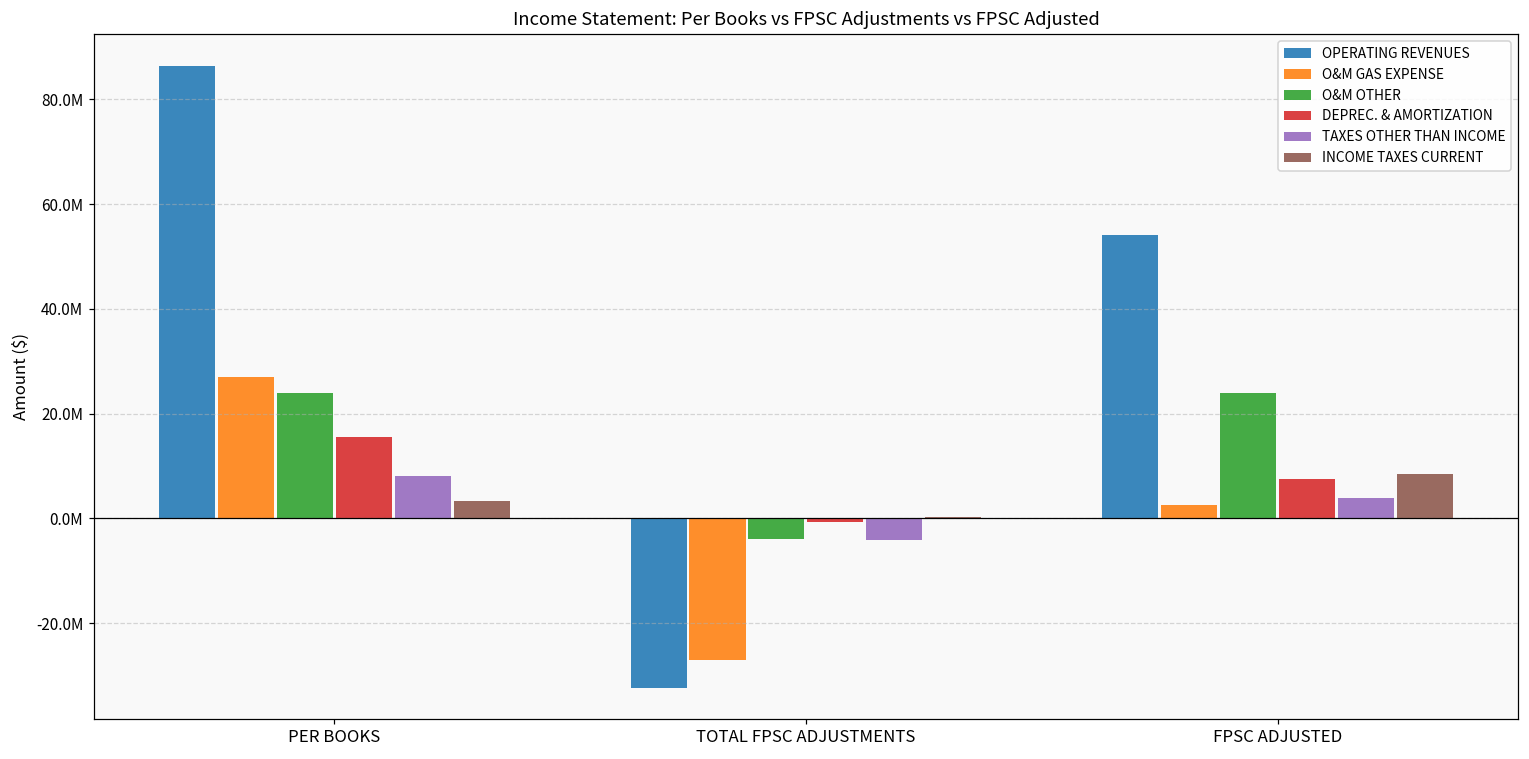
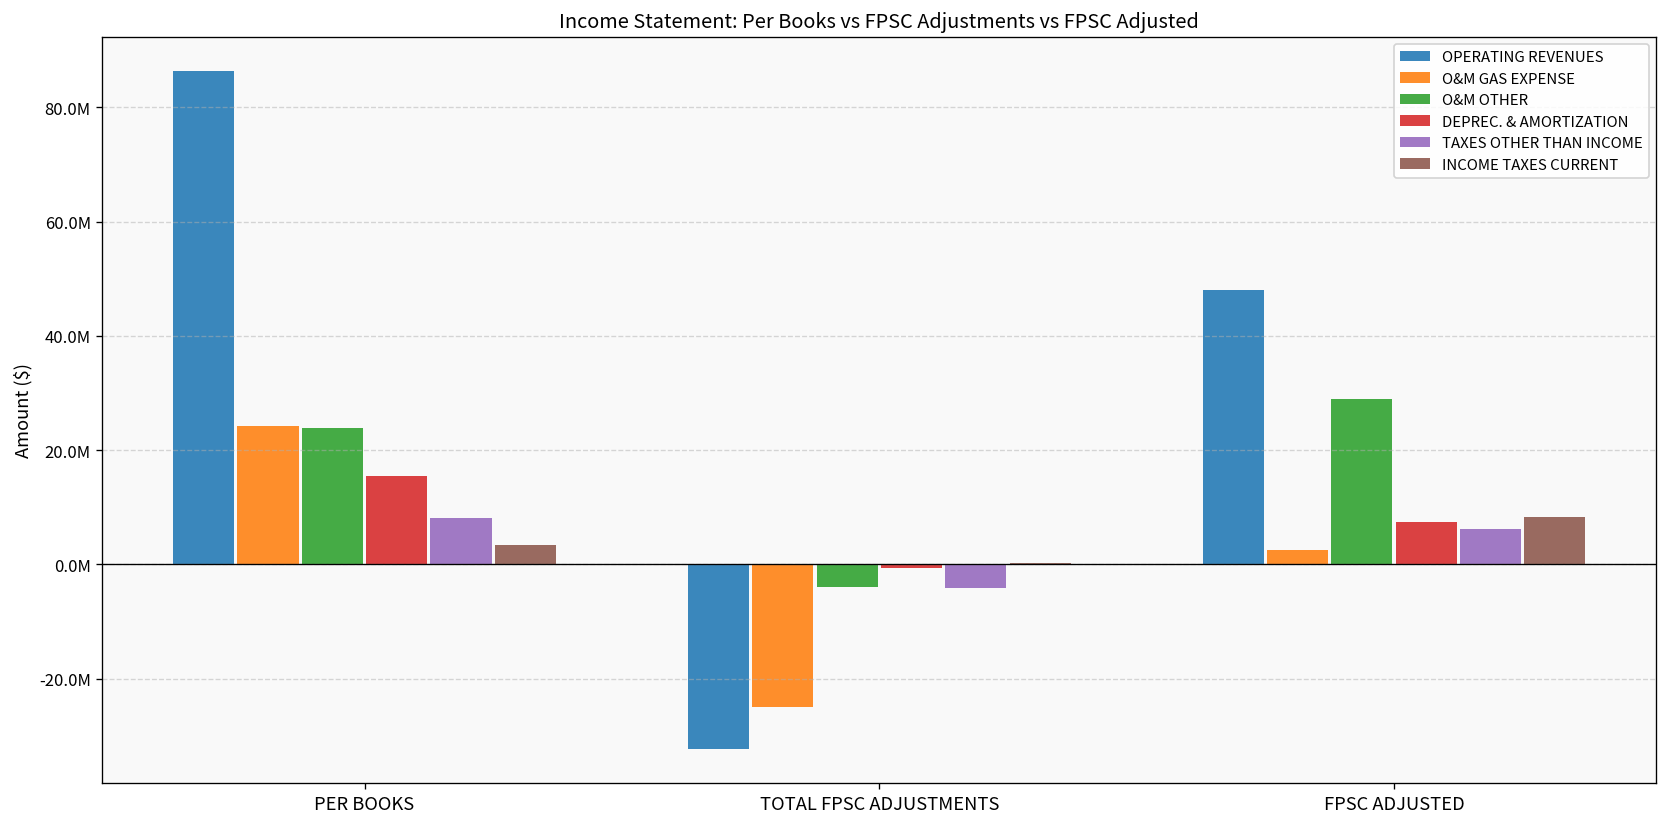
  {
    "OPERATING REVENUES": {
      "PER BOOKS": 86000000,
      "TOTAL FPSC ADJUSTMENTS": -32000000,
-     "FPSC ADJUSTED": 54000000
+     "FPSC ADJUSTED": 48000000
    },
    "O&M GAS EXPENSE": {
-     "PER BOOKS": 27000000,
-     "TOTAL FPSC ADJUSTMENTS": -27000000,
+     "PER BOOKS": 24000000,
+     "TOTAL FPSC ADJUSTMENTS": -25000000,
      "FPSC ADJUSTED": 3000000
    },
    "O&M OTHER": {
      "PER BOOKS": 24000000,
      "TOTAL FPSC ADJUSTMENTS": -4000000,
-     "FPSC ADJUSTED": 24000000
+     "FPSC ADJUSTED": 29000000
    },
    "DEPREC. & AMORTIZATION": {
      "PER BOOKS": 15000000,
      "TOTAL FPSC ADJUSTMENTS": -1000000,
      "FPSC ADJUSTED": 7000000
    },
    "TAXES OTHER THAN INCOME": {
      "PER BOOKS": 8000000,
      "TOTAL FPSC ADJUSTMENTS": -4000000,
-     "FPSC ADJUSTED": 4000000
+     "FPSC ADJUSTED": 6000000
    },
    "INCOME TAXES CURRENT": {
      "PER BOOKS": 3000000,
      "FPSC ADJUSTED": 8000000
    }
  }
